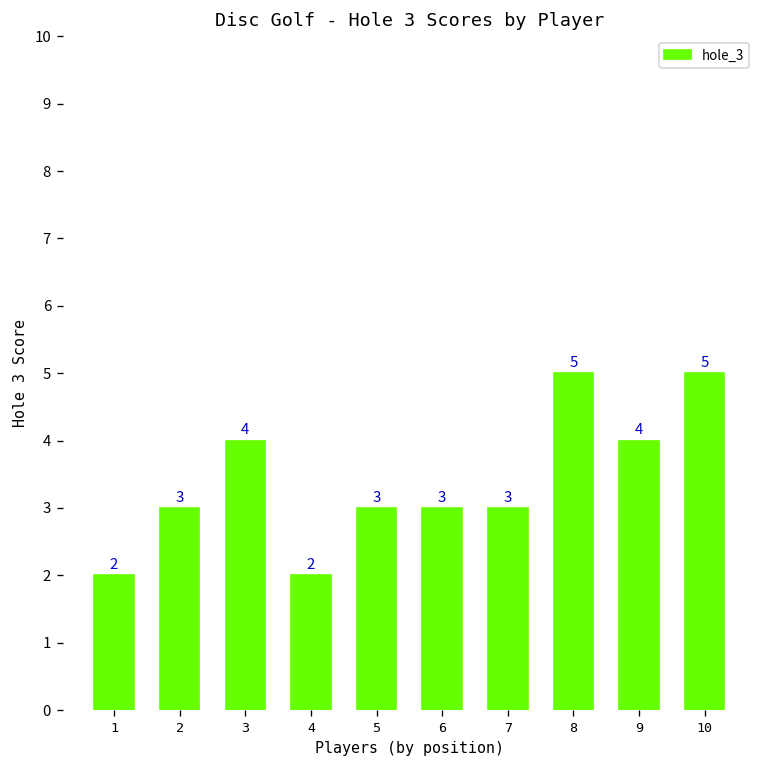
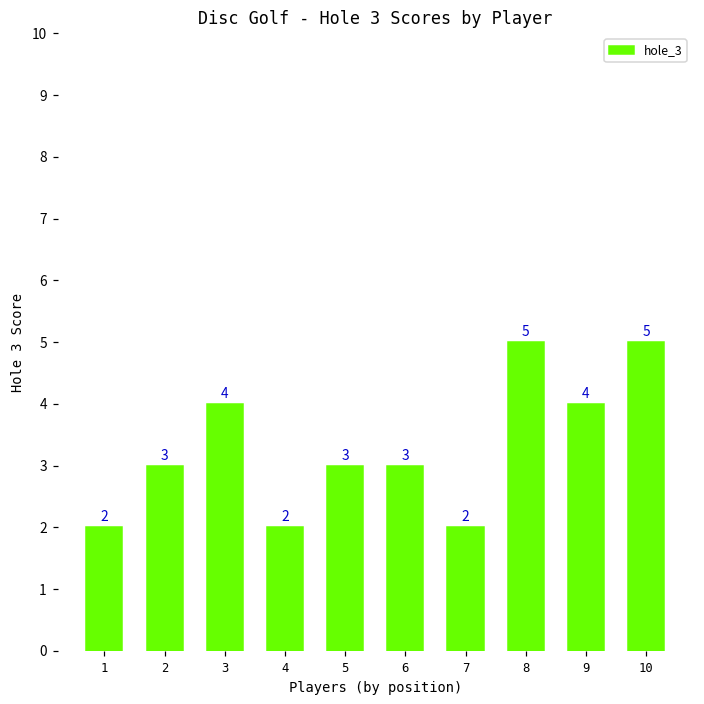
  {
    "1": 2,
    "2": 3,
    "3": 4,
    "4": 2,
    "5": 3,
    "6": 3,
-   "7": 3,
+   "7": 2,
    "8": 5,
    "9": 4,
    "10": 5
  }
